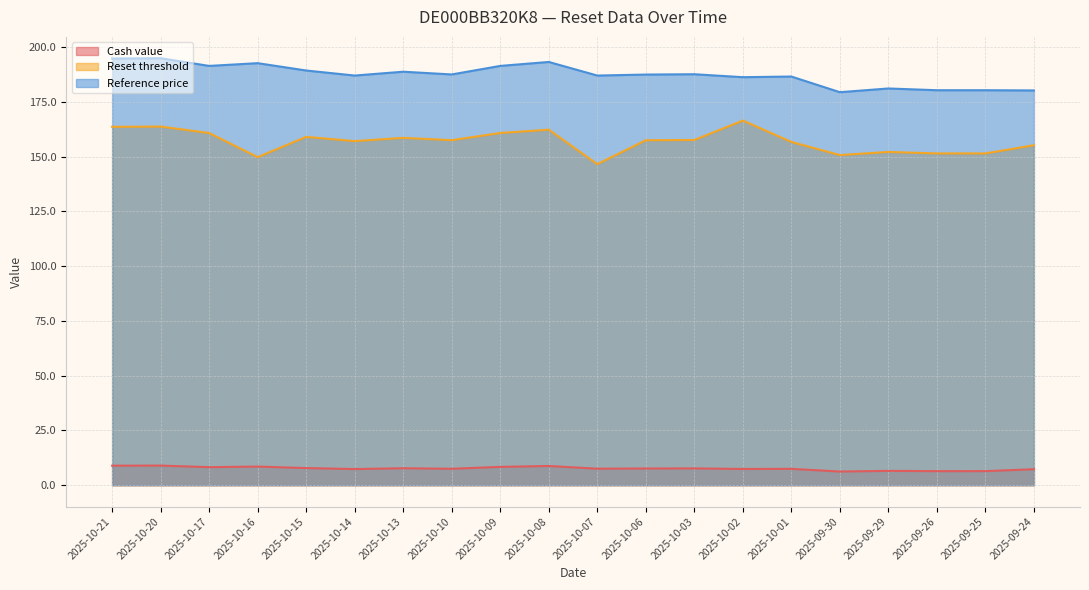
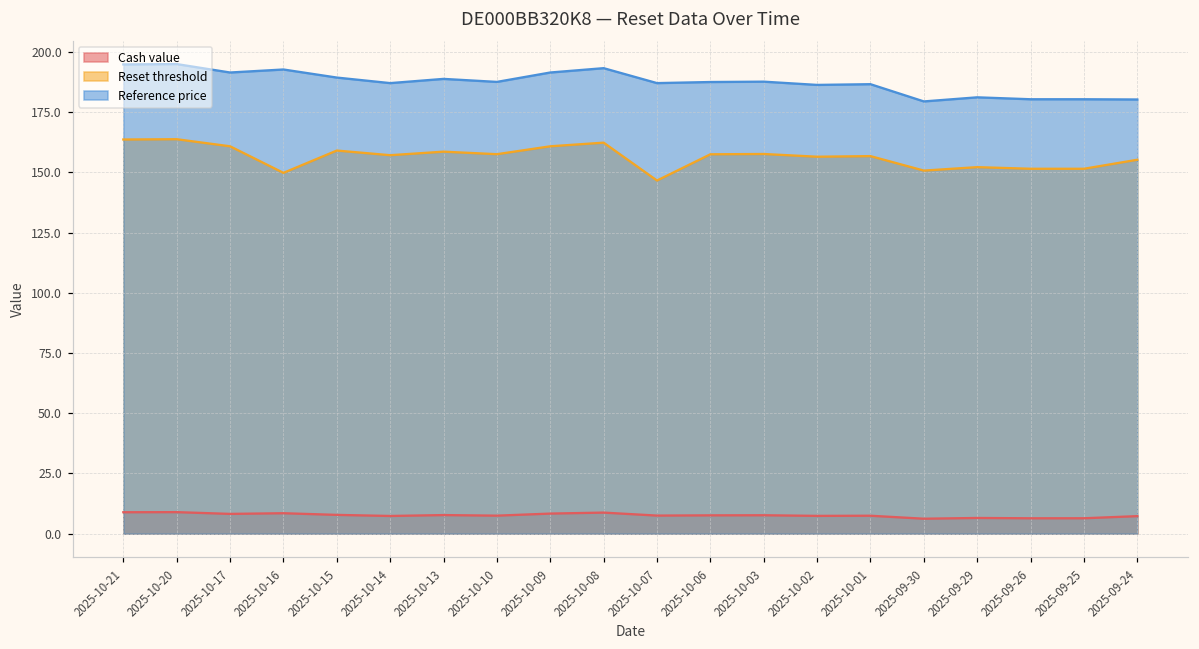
  {
    "Cash value": {
      "2025-10-21": 9,
      "2025-10-20": 9,
      "2025-10-17": 8,
      "2025-10-16": 9,
      "2025-10-15": 8,
      "2025-10-14": 7,
      "2025-10-13": 8,
      "2025-10-10": 8,
      "2025-10-09": 8,
      "2025-10-08": 9,
      "2025-10-07": 8,
      "2025-10-06": 8,
      "2025-10-03": 8,
      "2025-10-02": 7,
      "2025-10-01": 7,
      "2025-09-30": 6,
      "2025-09-29": 7,
      "2025-09-26": 6,
      "2025-09-25": 6,
      "2025-09-24": 7
    },
    "Reset threshold": {
      "2025-10-21": 164,
      "2025-10-20": 164,
      "2025-10-17": 161,
      "2025-10-16": 150,
      "2025-10-15": 159,
      "2025-10-14": 157,
      "2025-10-13": 159,
      "2025-10-10": 158,
      "2025-10-09": 161,
      "2025-10-08": 162,
      "2025-10-07": 147,
      "2025-10-06": 157,
      "2025-10-03": 158,
-     "2025-10-02": 166,
+     "2025-10-02": 156,
      "2025-10-01": 157,
      "2025-09-30": 151,
      "2025-09-29": 152,
      "2025-09-26": 151,
      "2025-09-25": 151,
      "2025-09-24": 155
    },
    "Reference price": {
      "2025-10-17": 191,
      "2025-10-16": 193,
      "2025-10-15": 189,
      "2025-10-14": 187,
      "2025-10-13": 189,
      "2025-10-10": 188,
      "2025-10-09": 191,
      "2025-10-08": 193,
      "2025-10-07": 187,
      "2025-10-06": 187,
      "2025-10-03": 188,
      "2025-10-02": 186,
      "2025-10-01": 187,
      "2025-09-30": 179,
      "2025-09-29": 181,
      "2025-09-26": 180,
      "2025-09-25": 180,
      "2025-09-24": 180
    }
  }
